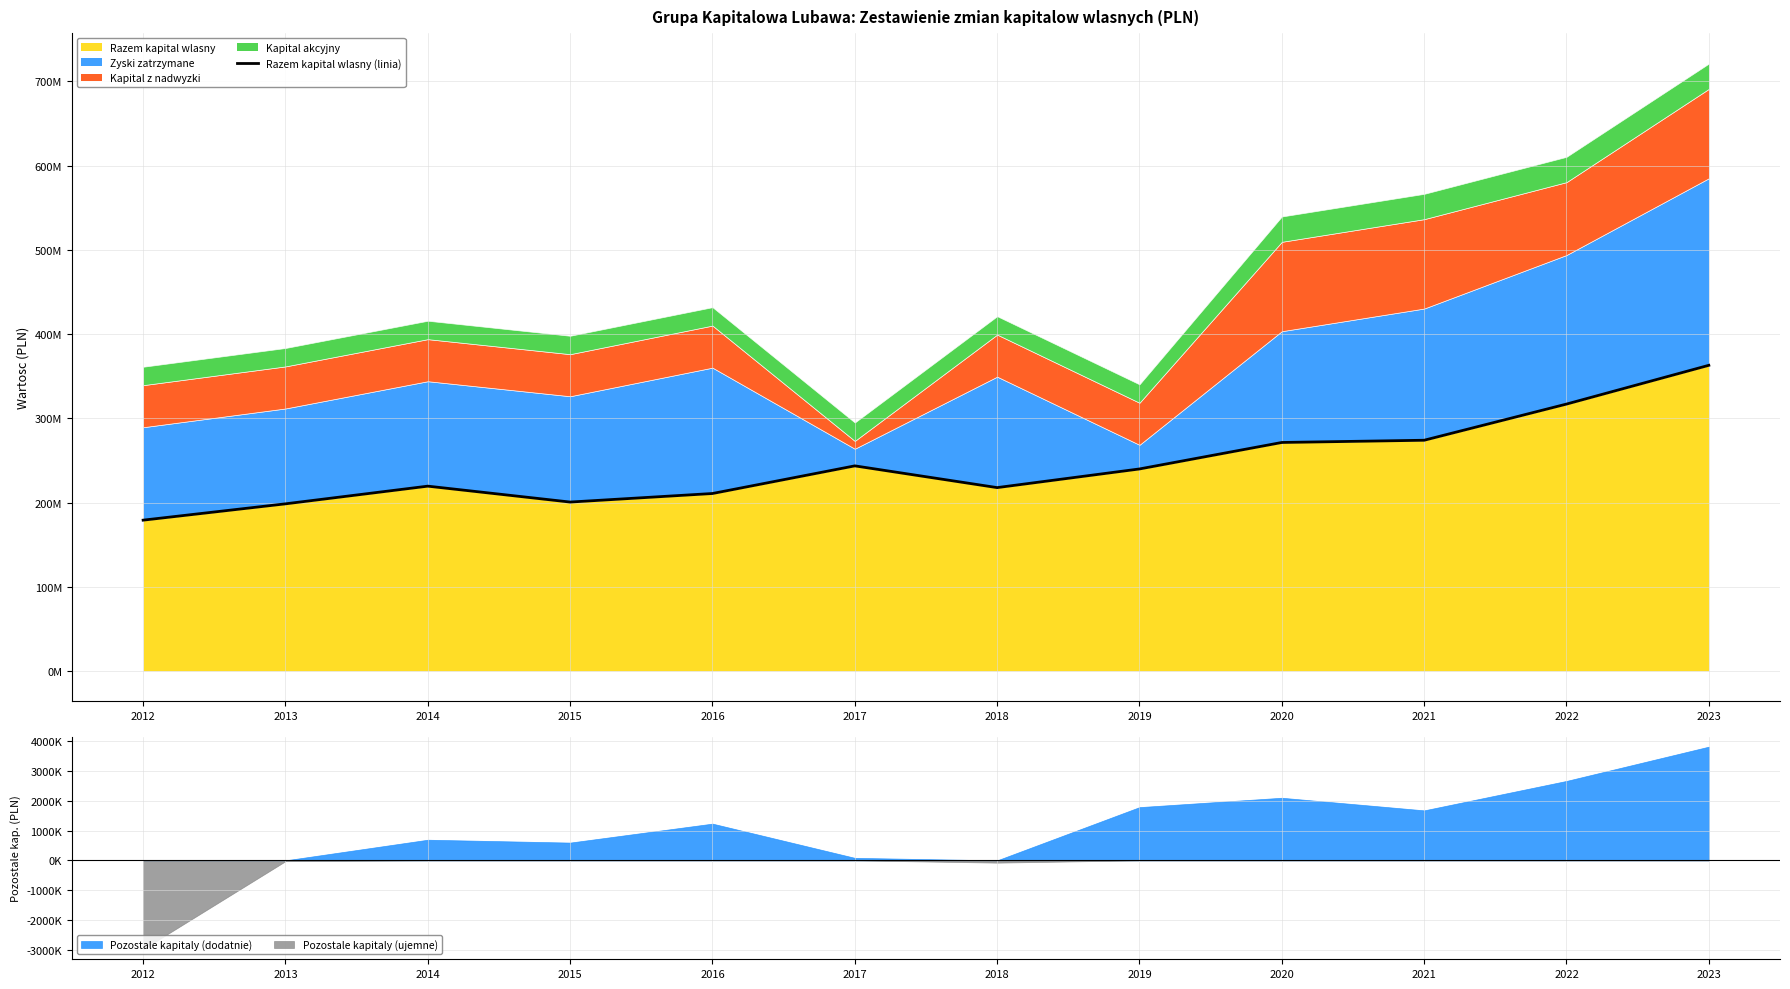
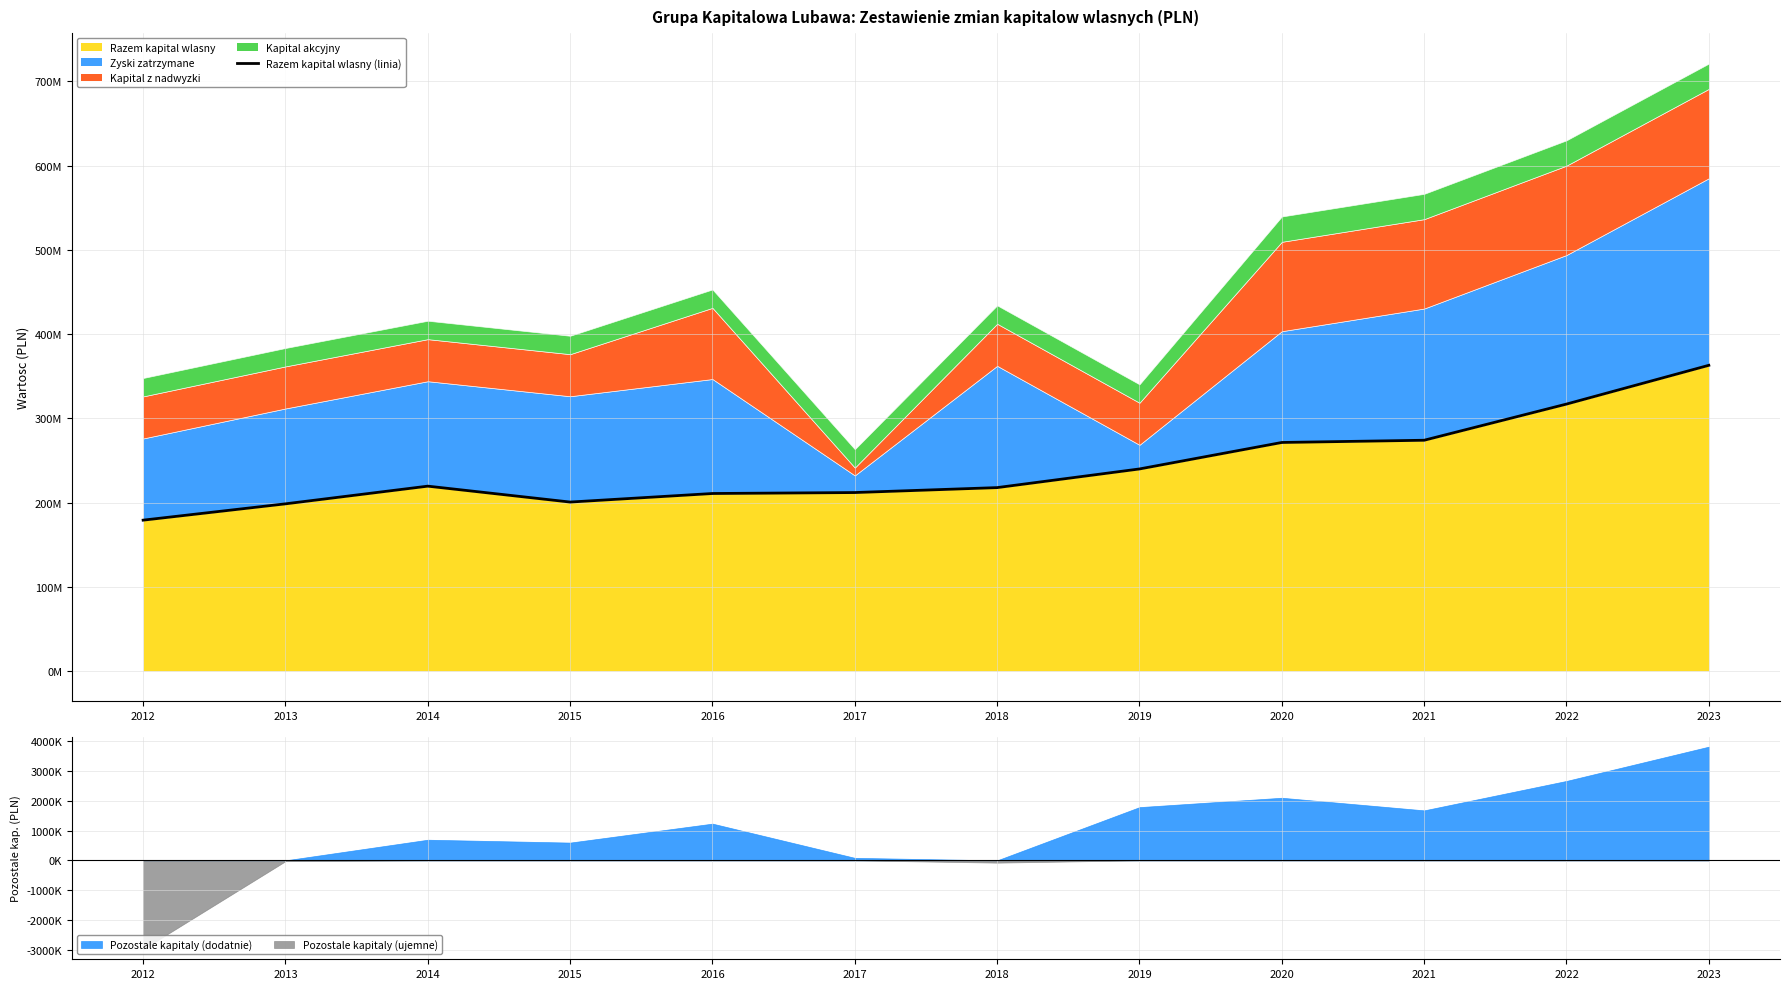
  {
    "Grupa Kapitalowa Lubawa: Zestawienie zmian kapitalow wlasnych (PLN)": {
      "Razem kapital wlasny": {
        "2012": 180000000,
        "2013": 200000000,
        "2014": 220000000,
        "2015": 200000000,
        "2016": 210000000,
-       "2017": 240000000,
+       "2017": 210000000,
        "2018": 220000000,
        "2019": 240000000,
        "2020": 270000000,
        "2021": 270000000,
        "2022": 320000000,
        "2023": 360000000
      },
      "Zyski zatrzymane": {
-       "2012": 110000000,
+       "2012": 100000000,
        "2013": 110000000,
        "2014": 120000000,
        "2015": 130000000,
-       "2016": 150000000,
+       "2016": 140000000,
        "2017": 20000000,
-       "2018": 130000000,
+       "2018": 140000000,
        "2019": 30000000,
        "2020": 130000000,
        "2021": 160000000,
        "2022": 180000000,
        "2023": 220000000
      },
      "Kapital z nadwyzki": {
        "2012": 50000000,
        "2013": 50000000,
        "2014": 50000000,
        "2015": 50000000,
-       "2016": 50000000,
+       "2016": 80000000,
        "2017": 10000000,
        "2018": 50000000,
        "2019": 50000000,
        "2020": 110000000,
        "2021": 110000000,
-       "2022": 90000000,
+       "2022": 110000000,
        "2023": 110000000
      },
      "Kapital akcyjny": {
        "2012": 20000000,
        "2013": 20000000,
        "2014": 20000000,
        "2015": 20000000,
        "2016": 20000000,
        "2017": 20000000,
        "2018": 20000000,
        "2019": 20000000,
        "2020": 30000000,
        "2021": 30000000,
        "2022": 30000000,
        "2023": 30000000
      }
    }
  }
